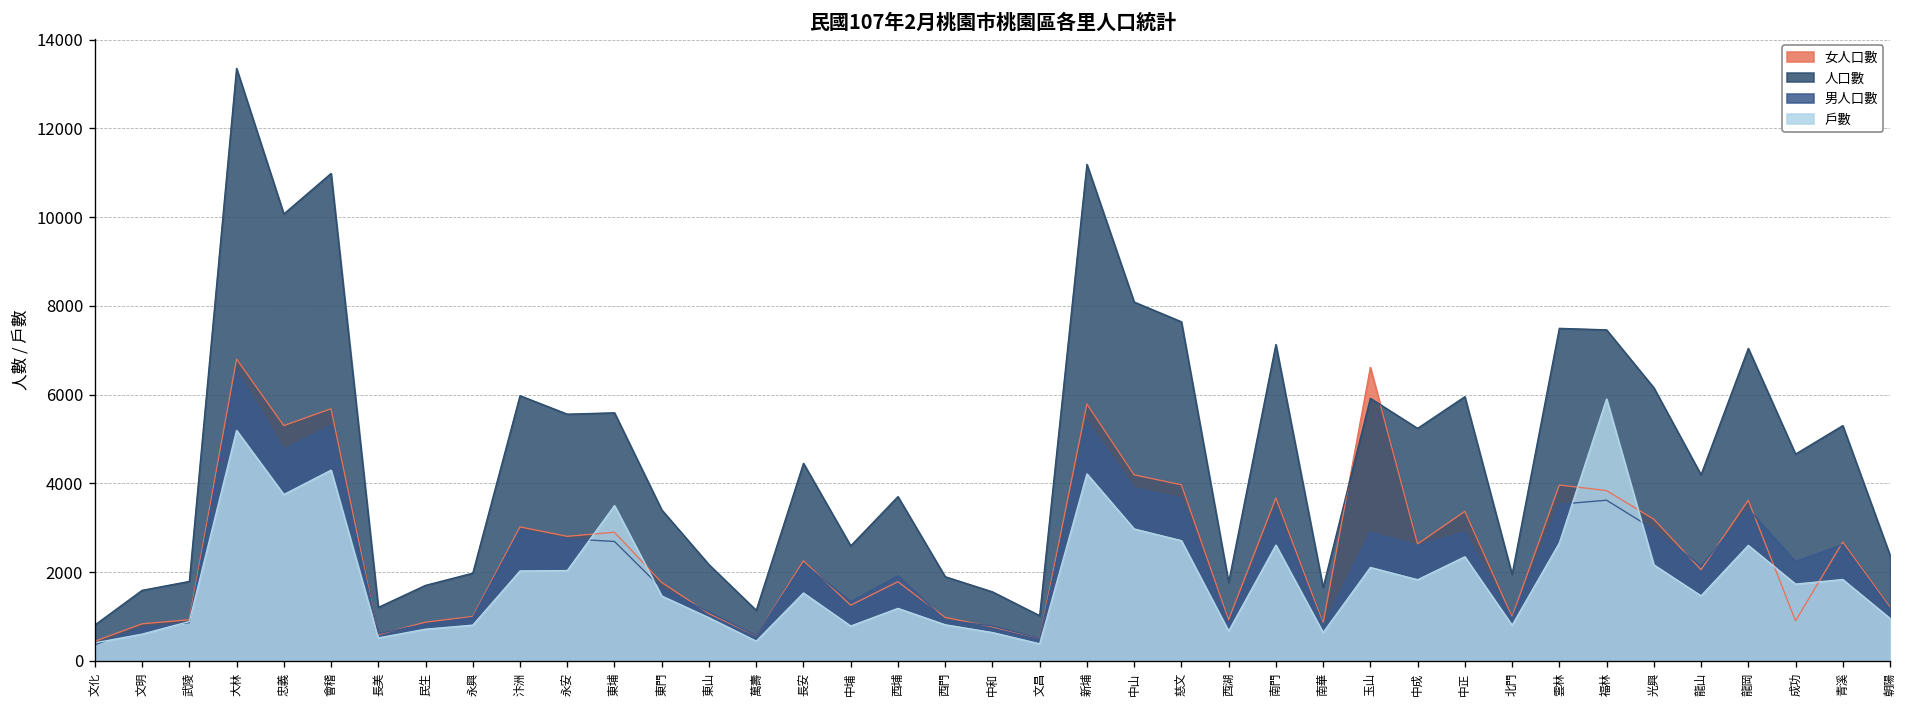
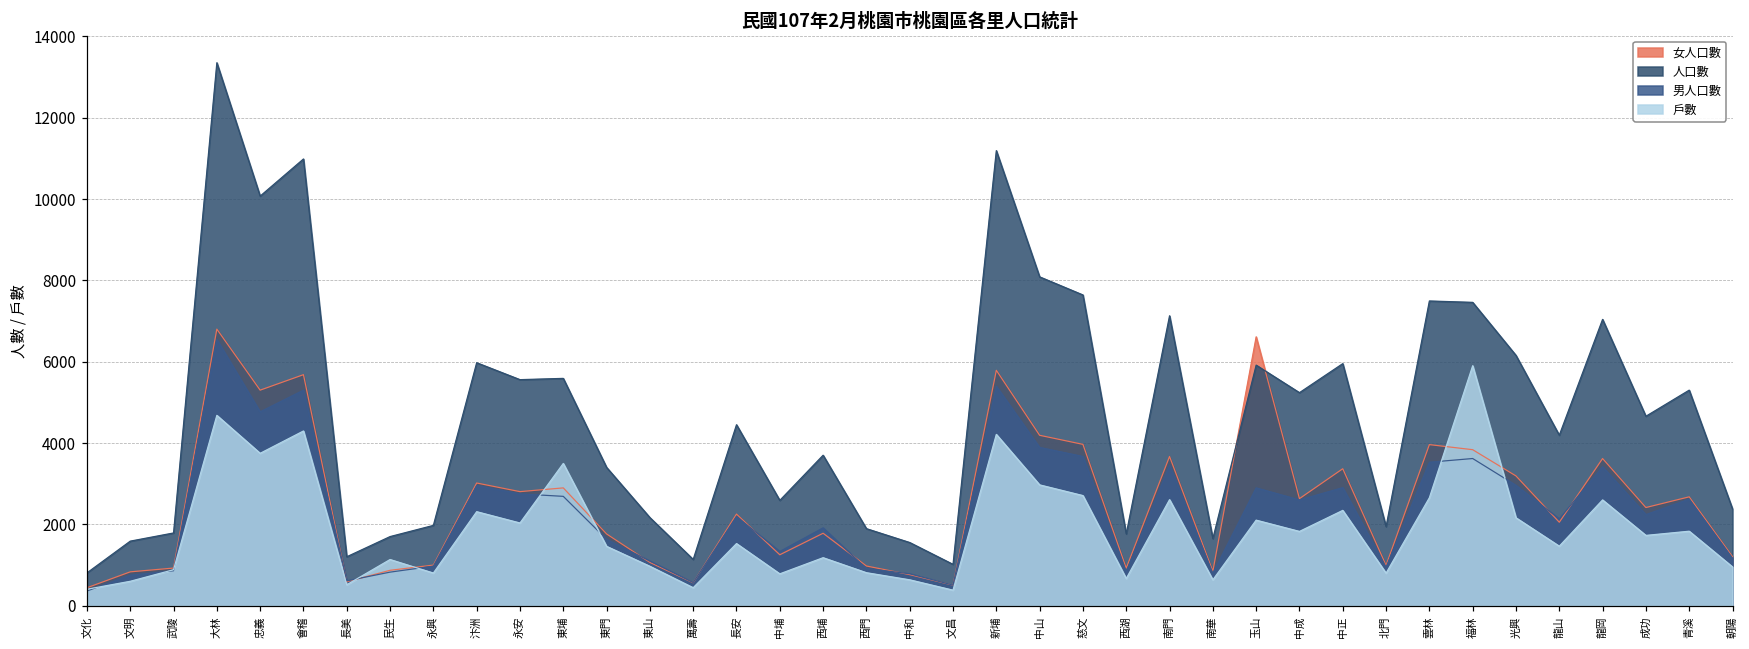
  {
    "女人口數": {
      "文明": 800,
      "大林": 6800,
      "忠義": 5300,
      "會稽": 5700,
      "東埔": 2900,
      "東門": 1800,
      "中埔": 1300,
      "西埔": 1800,
      "新埔": 5800,
      "中山": 4200,
      "慈文": 4000,
      "西湖": 900,
      "南門": 3700,
      "玉山": 6600,
      "中正": 3400,
      "雲林": 4000,
      "福林": 3800,
      "光興": 3200,
      "龍山": 2100,
      "龍岡": 3600,
-     "成功": 900
+     "成功": 2400
    },
    "戶數": {
      "文明": 600,
-     "大林": 5200,
+     "大林": 4700,
      "忠義": 3800,
      "會稽": 4300,
      "長美": 500,
-     "民生": 700,
+     "民生": 1100,
      "永興": 800,
-     "汴洲": 2000,
+     "汴洲": 2300,
      "永安": 2000,
      "東埔": 3500,
      "東門": 1500,
      "東山": 1000,
      "萬壽": 400,
      "長安": 1500,
      "中埔": 800,
      "西埔": 1200,
      "西門": 800,
      "中和": 600,
      "文昌": 400,
      "新埔": 4200,
      "中山": 3000,
      "慈文": 2700,
      "西湖": 700,
      "南門": 2600,
      "南華": 600,
      "玉山": 2100,
      "中成": 1800,
      "中正": 2300,
      "北門": 800,
      "雲林": 2700,
      "福林": 5900,
      "光興": 2200,
      "龍山": 1500,
      "龍岡": 2600,
      "成功": 1700,
      "青溪": 1800,
      "朝陽": 1000
    }
  }
